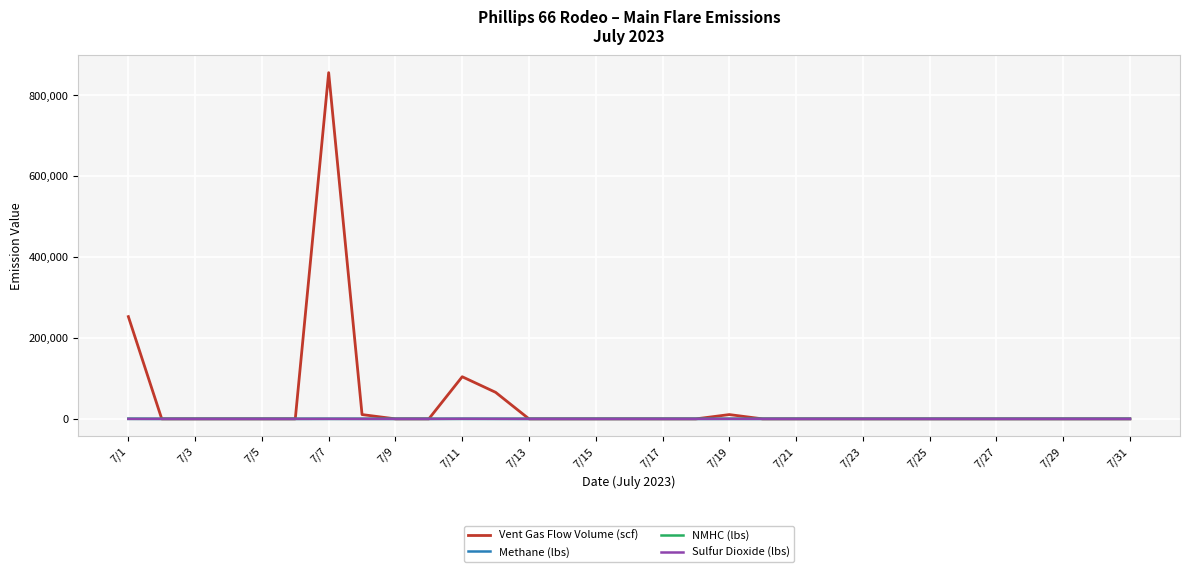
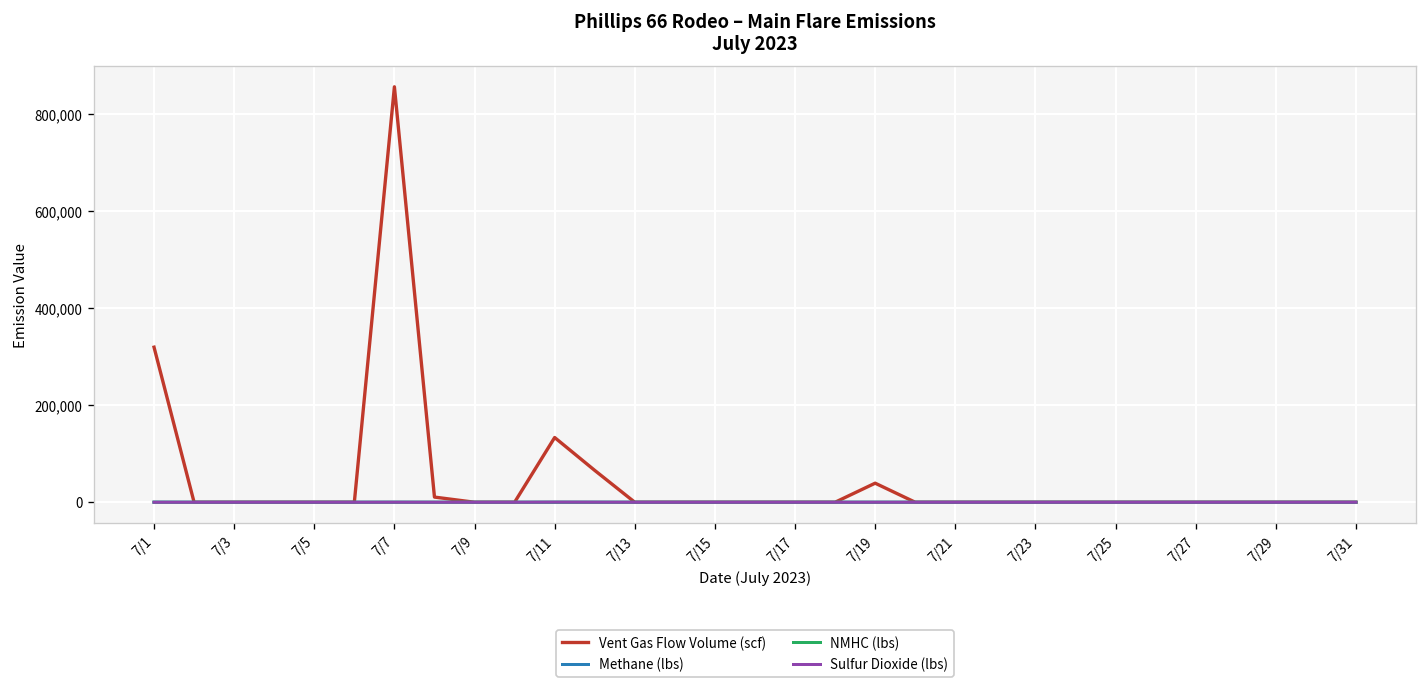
  {
    "Vent Gas Flow Volume (scf)": {
-     "7/1": "250,000",
+     "7/1": "320,000",
      "7/7": "860,000",
-     "7/11": "100,000",
-     "7/19": "10,000"
+     "7/11": "130,000",
+     "7/19": "40,000"
    },
    "Sulfur Dioxide (lbs)": {
      "7/1": "0",
      "7/7": "0",
      "7/11": "0",
      "7/19": "0"
    }
  }
